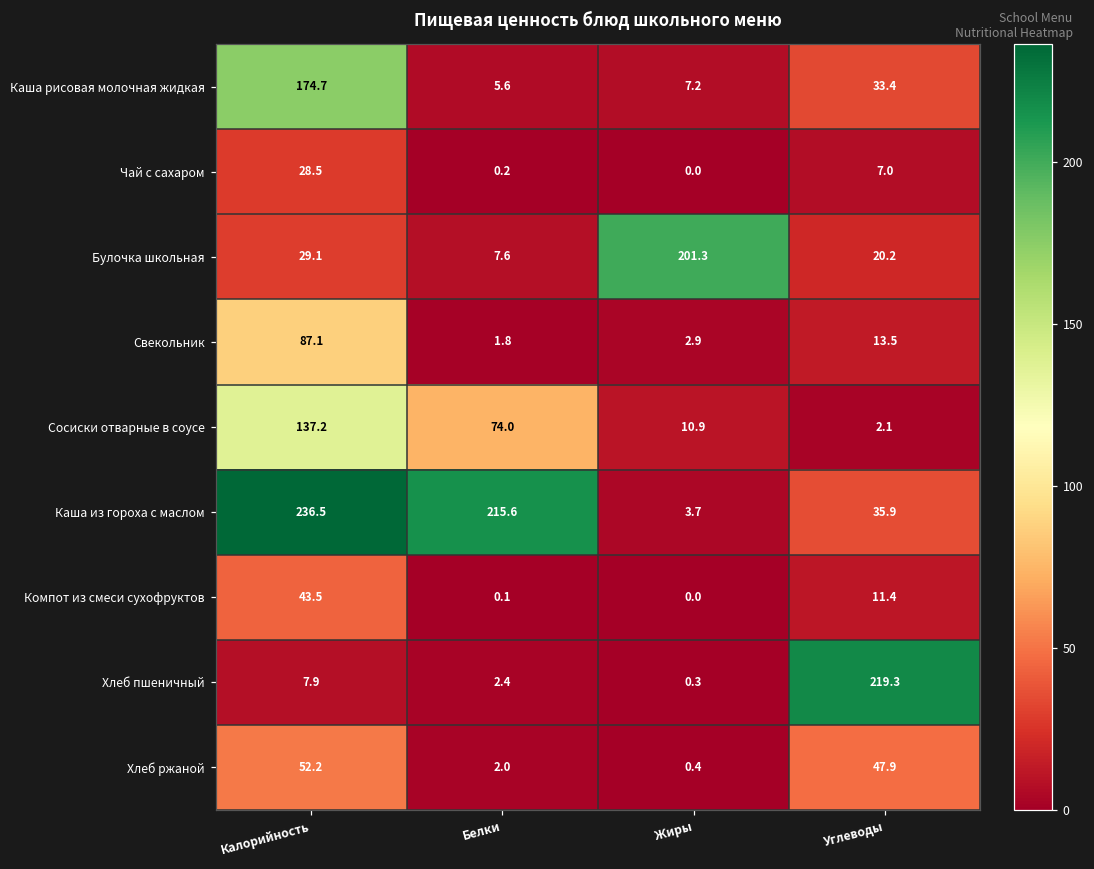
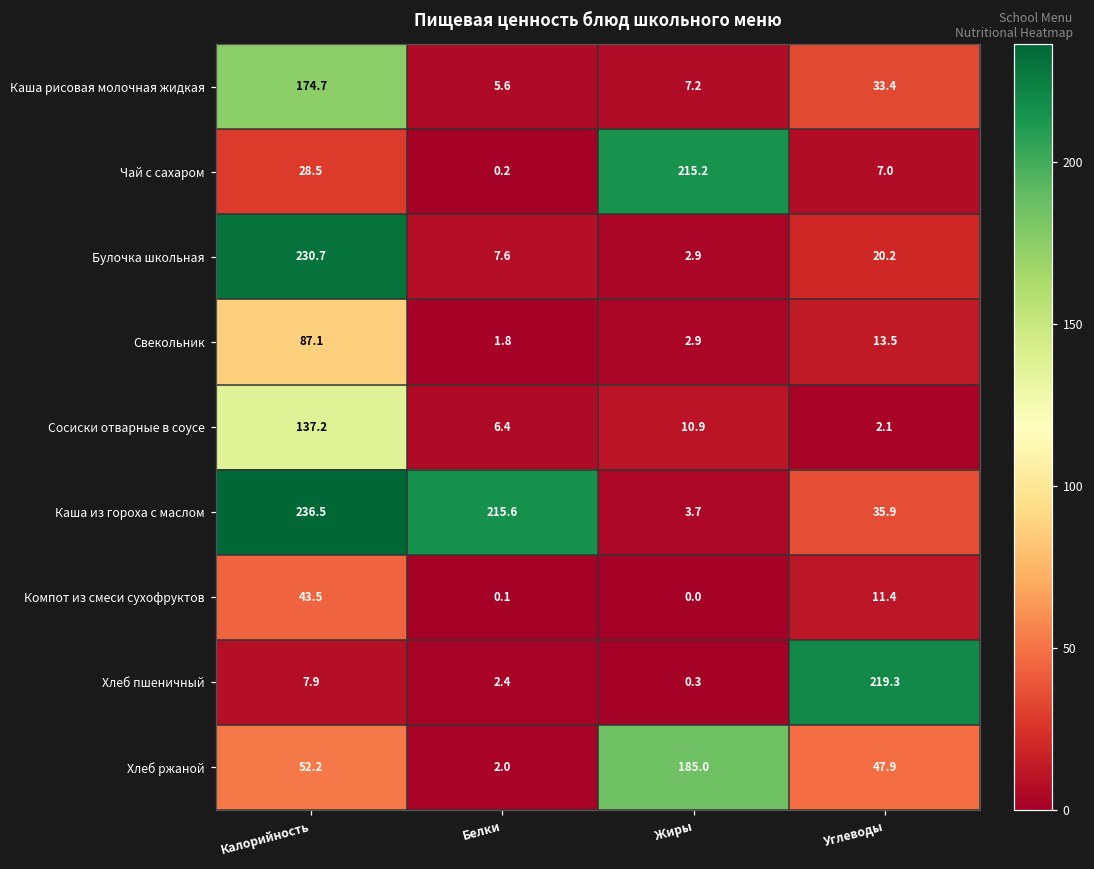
  {
    "Каша рисовая молочная жидкая": {
      "Калорийность": 174.7,
      "Белки": 5.6,
      "Жиры": 7.2,
      "Углеводы": 33.4
    },
    "Чай с сахаром": {
      "Калорийность": 28.5,
      "Белки": 0.2,
-     "Жиры": 0.0,
+     "Жиры": 215.2,
      "Углеводы": 7.0
    },
    "Булочка школьная": {
-     "Калорийность": 29.1,
+     "Калорийность": 230.7,
      "Белки": 7.6,
-     "Жиры": 201.3,
+     "Жиры": 2.9,
      "Углеводы": 20.2
    },
    "Свекольник": {
      "Калорийность": 87.1,
      "Белки": 1.8,
      "Жиры": 2.9,
      "Углеводы": 13.5
    },
    "Сосиски отварные в соусе": {
      "Калорийность": 137.2,
-     "Белки": 74.0,
+     "Белки": 6.4,
      "Жиры": 10.9,
      "Углеводы": 2.1
    },
    "Каша из гороха с маслом": {
      "Калорийность": 236.5,
      "Белки": 215.6,
      "Жиры": 3.7,
      "Углеводы": 35.9
    },
    "Компот из смеси сухофруктов": {
      "Калорийность": 43.5,
      "Белки": 0.1,
      "Жиры": 0.0,
      "Углеводы": 11.4
    },
    "Хлеб пшеничный": {
      "Калорийность": 7.9,
      "Белки": 2.4,
      "Жиры": 0.3,
      "Углеводы": 219.3
    },
    "Хлеб ржаной": {
      "Калорийность": 52.2,
      "Белки": 2.0,
-     "Жиры": 0.4,
+     "Жиры": 185.0,
      "Углеводы": 47.9
    }
  }
